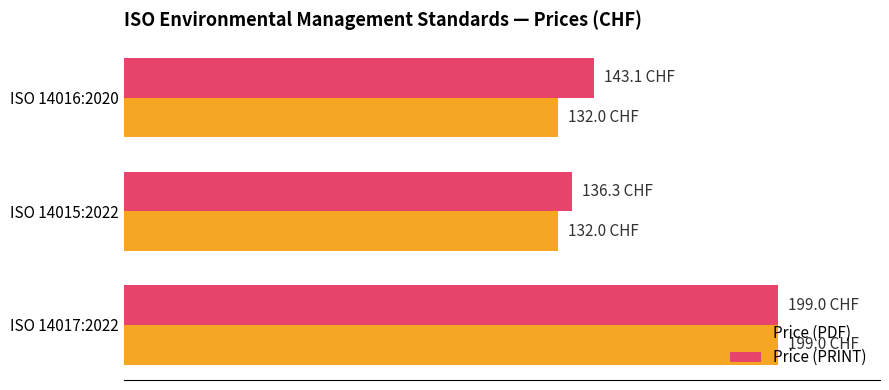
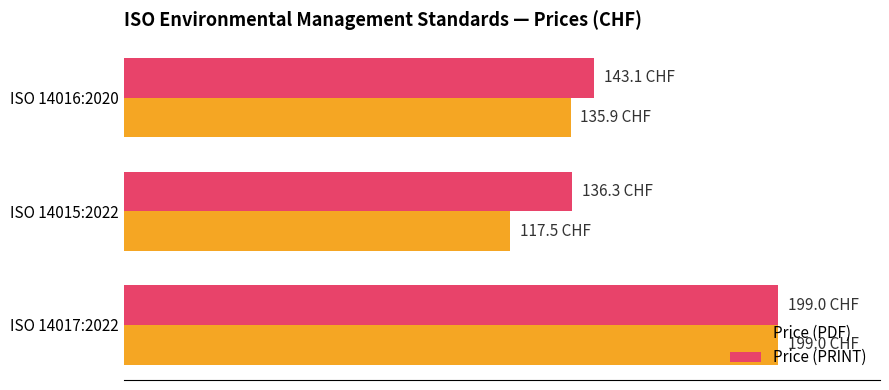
  {
    "Price (PDF)": {
-     "ISO 14016:2020": 132.0,
-     "ISO 14015:2022": 132.0,
+     "ISO 14016:2020": 135.9,
+     "ISO 14015:2022": 117.5,
      "ISO 14017:2022": 199.0
    },
    "Price (PRINT)": {
      "ISO 14016:2020": 143.1,
      "ISO 14015:2022": 136.3,
      "ISO 14017:2022": 199.0
    }
  }
